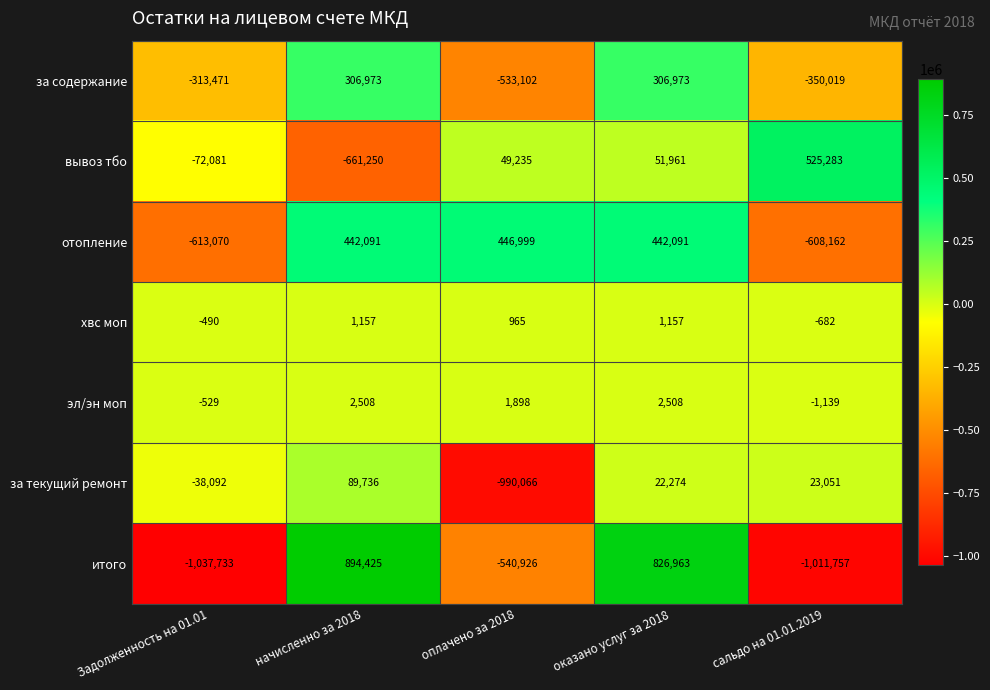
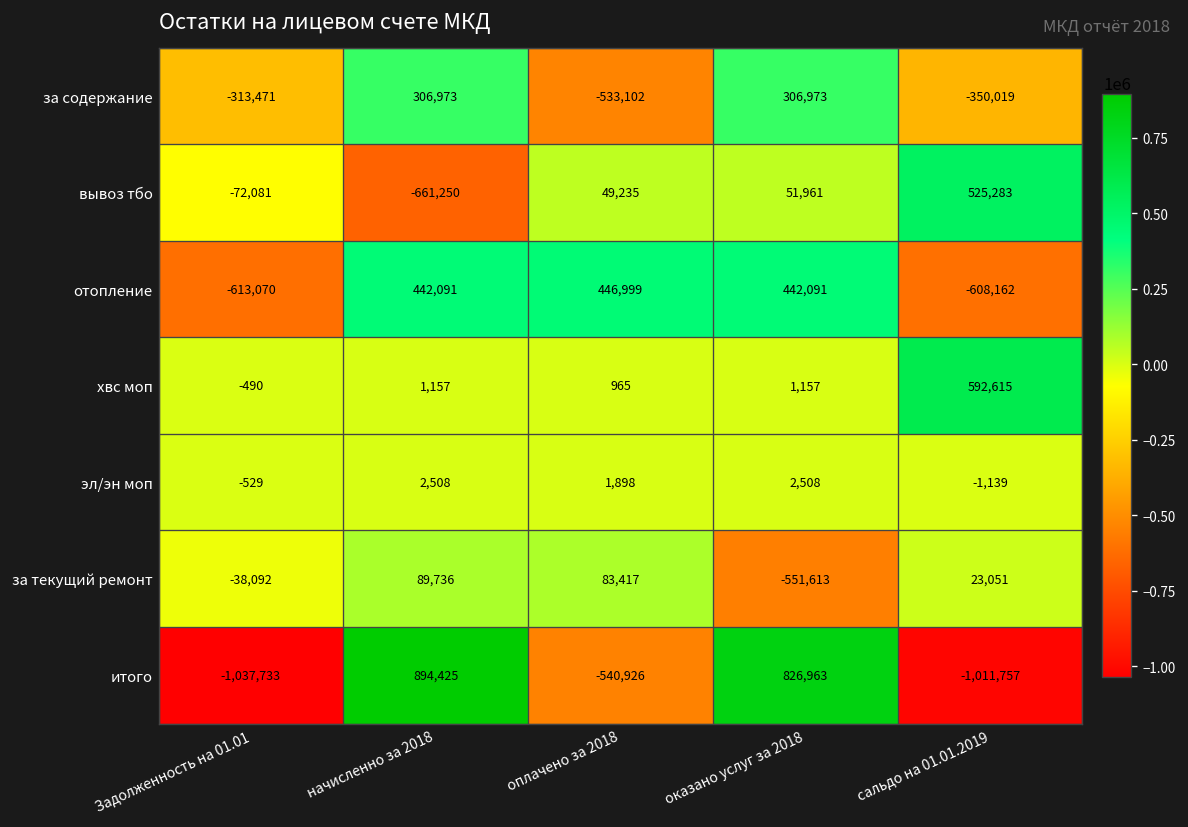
  {
    "за содержание": {
      "Задолженность на 01.01": "-313,471",
      "начисленно за 2018": "306,973",
      "оплачено за 2018": "-533,102",
      "оказано услуг за 2018": "306,973",
      "сальдо на 01.01.2019": "-350,019"
    },
    "вывоз тбо": {
      "Задолженность на 01.01": "-72,081",
      "начисленно за 2018": "-661,250",
      "оплачено за 2018": "49,235",
      "оказано услуг за 2018": "51,961",
      "сальдо на 01.01.2019": "525,283"
    },
    "отопление": {
      "Задолженность на 01.01": "-613,070",
      "начисленно за 2018": "442,091",
      "оплачено за 2018": "446,999",
      "оказано услуг за 2018": "442,091",
      "сальдо на 01.01.2019": "-608,162"
    },
    "хвс моп": {
      "Задолженность на 01.01": "-490",
      "начисленно за 2018": "1,157",
      "оплачено за 2018": "965",
      "оказано услуг за 2018": "1,157",
-     "сальдо на 01.01.2019": "-682"
+     "сальдо на 01.01.2019": "592,615"
    },
    "эл/эн моп": {
      "Задолженность на 01.01": "-529",
      "начисленно за 2018": "2,508",
      "оплачено за 2018": "1,898",
      "оказано услуг за 2018": "2,508",
      "сальдо на 01.01.2019": "-1,139"
    },
    "за текущий ремонт": {
      "Задолженность на 01.01": "-38,092",
      "начисленно за 2018": "89,736",
-     "оплачено за 2018": "-990,066",
-     "оказано услуг за 2018": "22,274",
+     "оплачено за 2018": "83,417",
+     "оказано услуг за 2018": "-551,613",
      "сальдо на 01.01.2019": "23,051"
    },
    "итого": {
      "Задолженность на 01.01": "-1,037,733",
      "начисленно за 2018": "894,425",
      "оплачено за 2018": "-540,926",
      "оказано услуг за 2018": "826,963",
      "сальдо на 01.01.2019": "-1,011,757"
    }
  }
